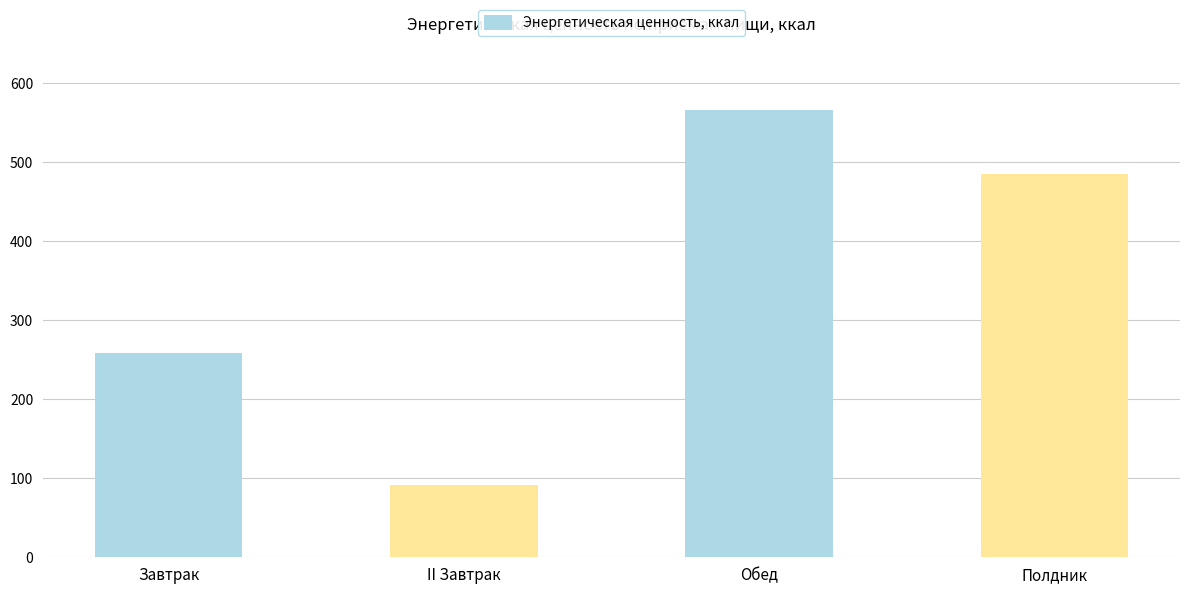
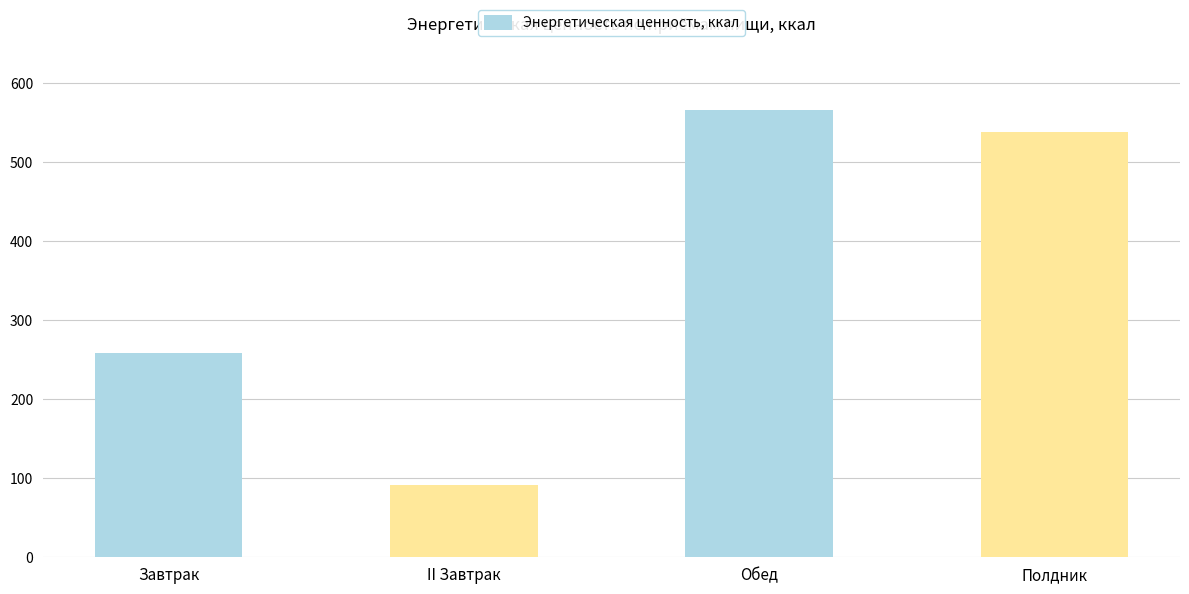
  {
    "Завтрак": 260,
    "II Завтрак": 90,
    "Обед": 570,
-   "Полдник": 490
+   "Полдник": 540
  }
